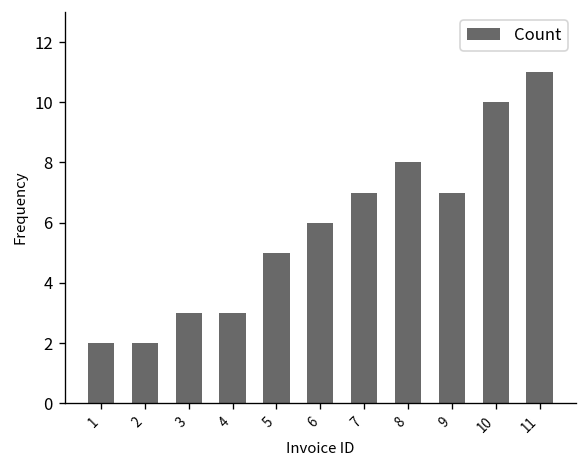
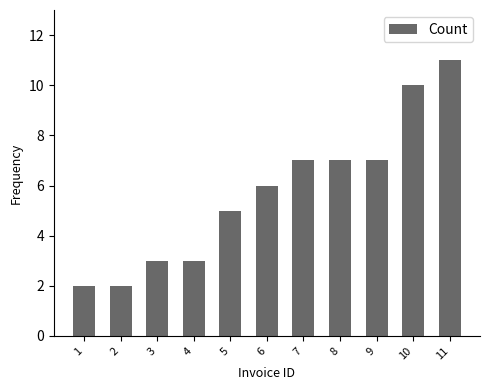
  {
    "1": 2,
    "2": 2,
    "3": 3,
    "4": 3,
    "5": 5,
    "6": 6,
    "7": 7,
-   "8": 8,
+   "8": 7,
    "9": 7,
    "10": 10,
    "11": 11
  }
